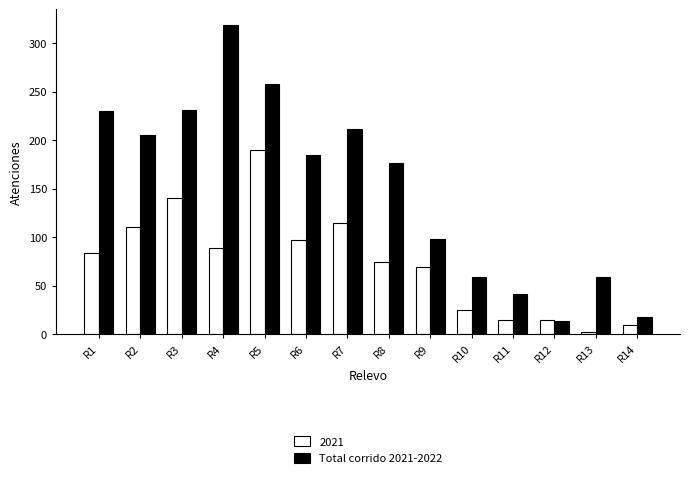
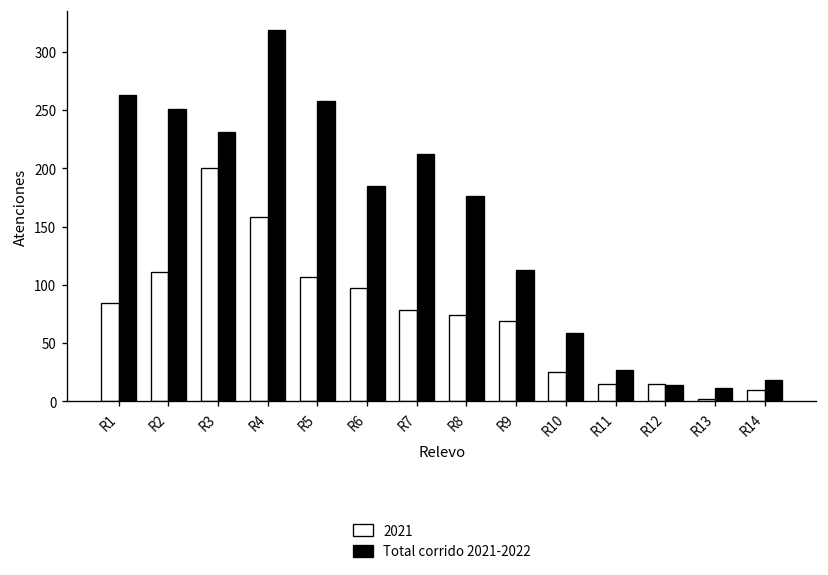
  {
    "2021": {
      "R1": 80,
      "R2": 110,
-     "R3": 140,
-     "R4": 90,
-     "R5": 190,
+     "R3": 200,
+     "R4": 160,
+     "R5": 110,
      "R6": 100,
-     "R7": 120,
+     "R7": 80,
      "R8": 70,
      "R9": 70,
      "R10": 30,
      "R11": 20,
      "R12": 20,
      "R14": 10
    },
    "Total corrido 2021-2022": {
-     "R1": 230,
-     "R2": 210,
+     "R1": 260,
+     "R2": 250,
      "R3": 230,
      "R4": 320,
      "R5": 260,
      "R6": 190,
      "R7": 210,
      "R8": 180,
-     "R9": 100,
+     "R9": 110,
      "R10": 60,
-     "R11": 40,
+     "R11": 30,
      "R12": 10,
-     "R13": 60,
+     "R13": 10,
      "R14": 20
    }
  }
